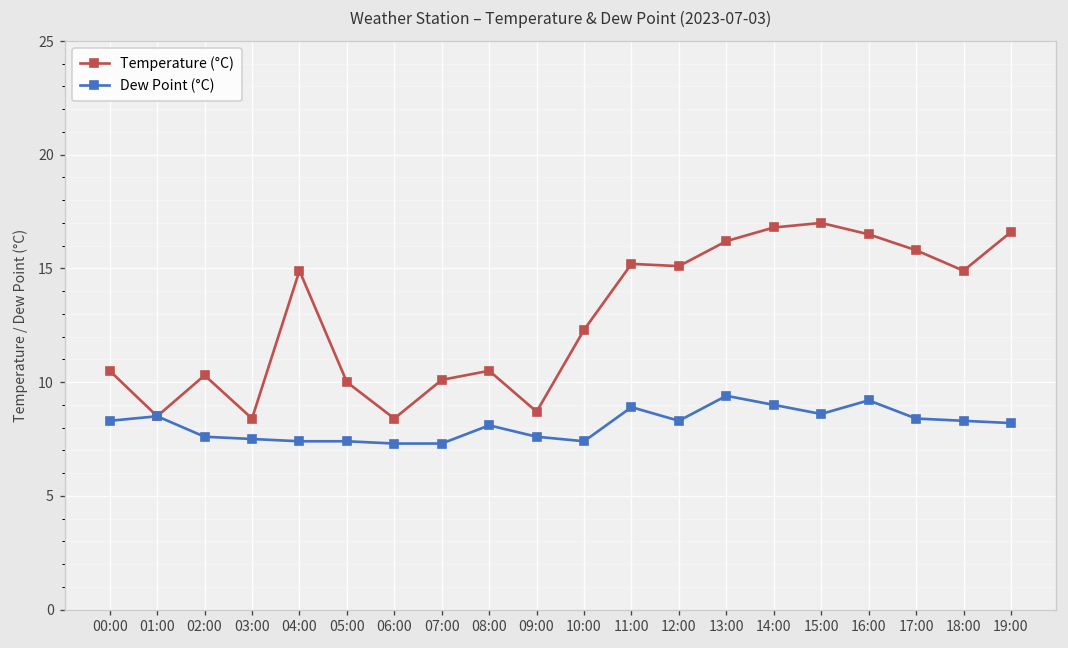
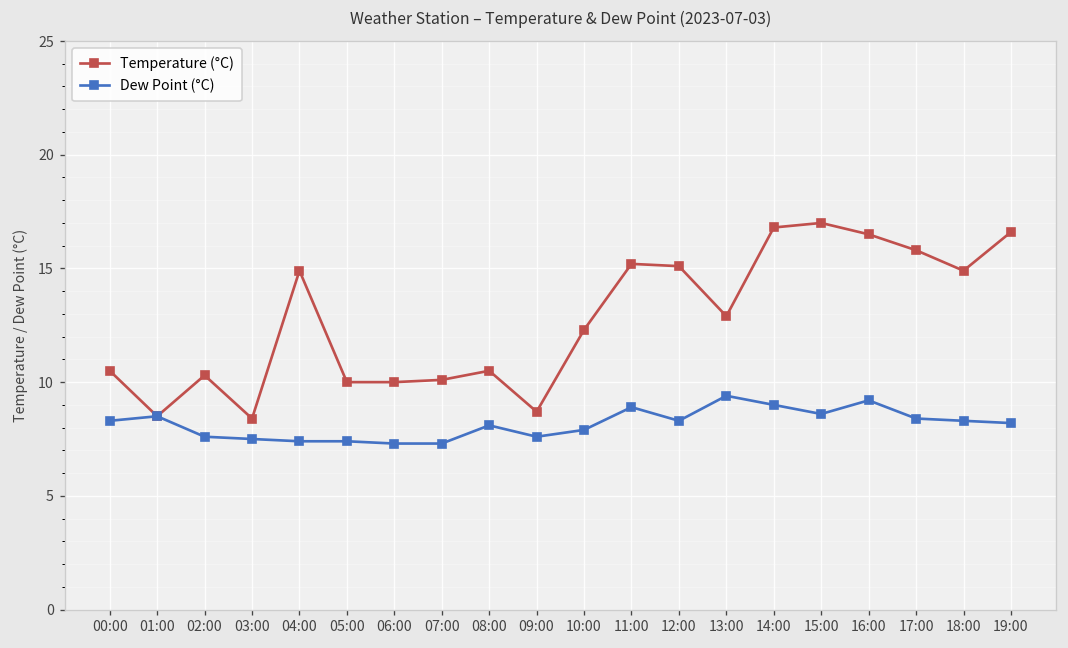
  {
    "Temperature (°C)": {
      "00:00": 10.5,
      "02:00": 10.3,
      "03:00": 8.4,
      "04:00": 14.9,
      "05:00": 10.0,
-     "06:00": 8.4,
+     "06:00": 10.0,
      "07:00": 10.1,
      "08:00": 10.5,
      "09:00": 8.7,
      "10:00": 12.3,
      "11:00": 15.2,
      "12:00": 15.1,
-     "13:00": 16.2,
+     "13:00": 12.9,
      "14:00": 16.8,
      "15:00": 17.0,
      "16:00": 16.5,
      "17:00": 15.8,
      "18:00": 14.9,
      "19:00": 16.6
    },
    "Dew Point (°C)": {
      "00:00": 8.3,
      "02:00": 7.6,
      "03:00": 7.5,
      "04:00": 7.4,
      "05:00": 7.4,
      "06:00": 7.3,
      "07:00": 7.3,
      "08:00": 8.1,
      "09:00": 7.6,
-     "10:00": 7.4,
+     "10:00": 7.9,
      "11:00": 8.9,
      "12:00": 8.3,
      "13:00": 9.4,
      "14:00": 9.0,
      "15:00": 8.6,
      "16:00": 9.2,
      "17:00": 8.4,
      "18:00": 8.3,
      "19:00": 8.2
    }
  }
